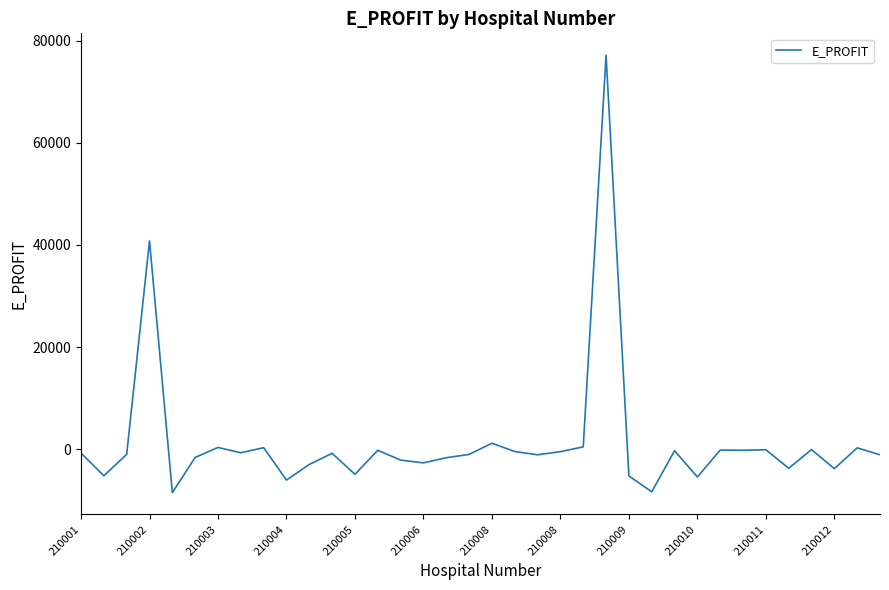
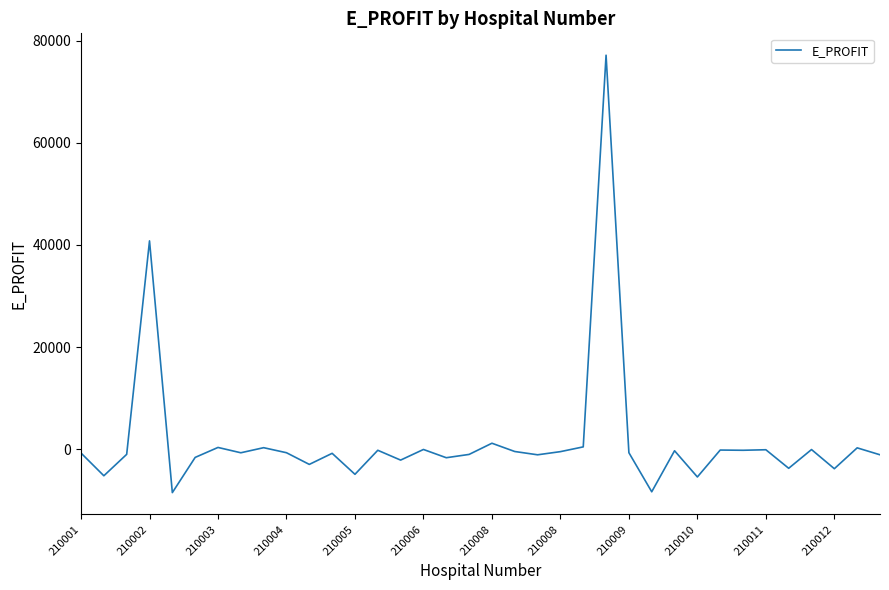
  {
    "210001": -1000,
    "210002": 41000,
    "210003": 0,
-   "210004": -6000,
+   "210004": -1000,
    "210005": -5000,
-   "210006": -3000,
-   "210009": -5000,
+   "210006": 0,
+   "210009": -1000,
    "210010": -5000,
    "210011": 0,
    "210012": -4000
  }
